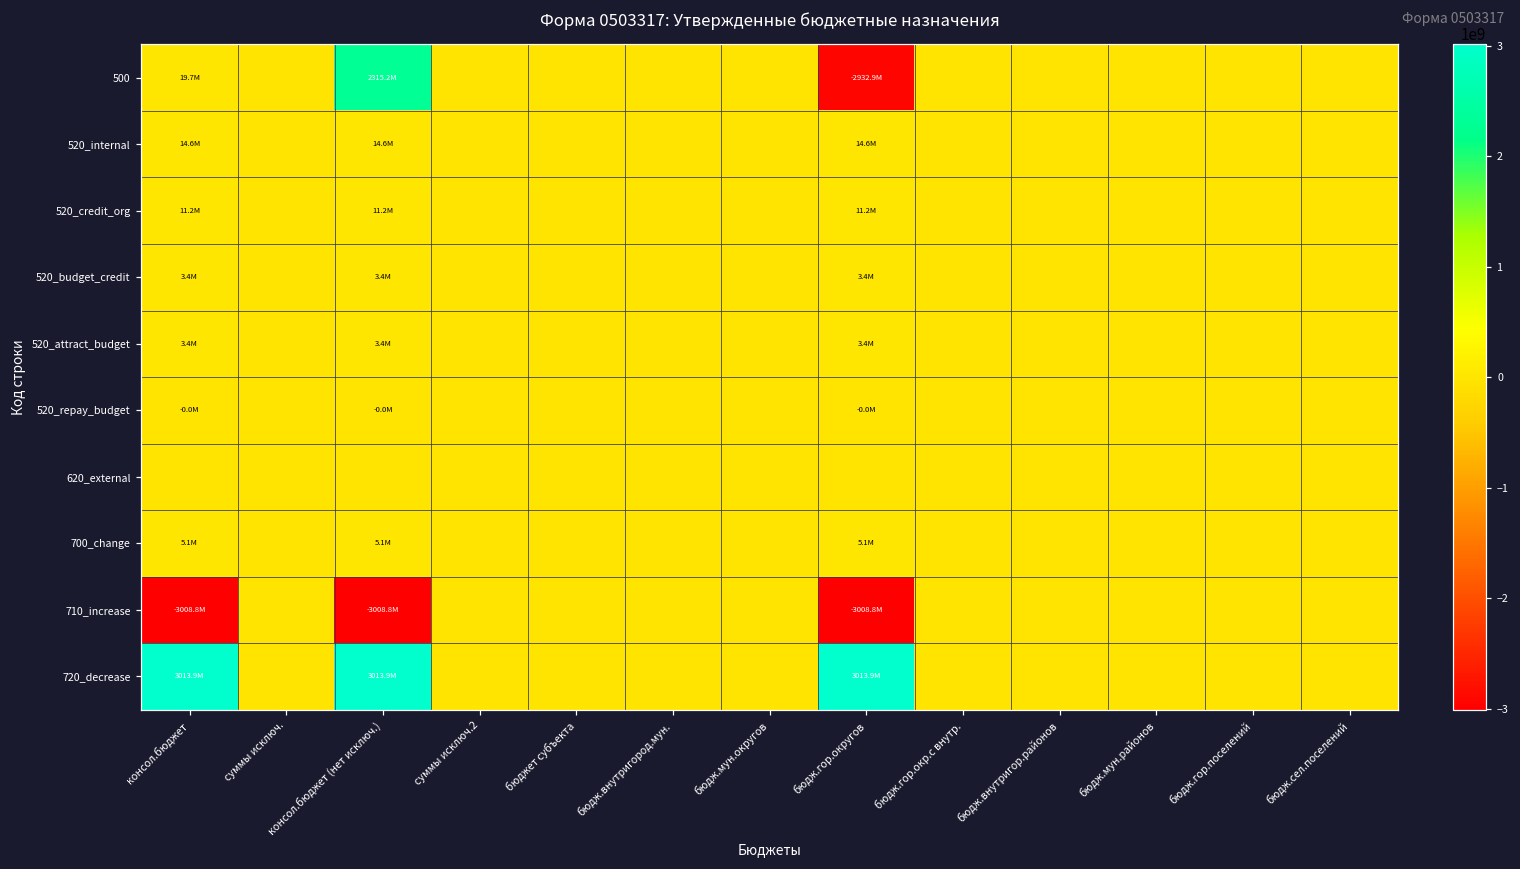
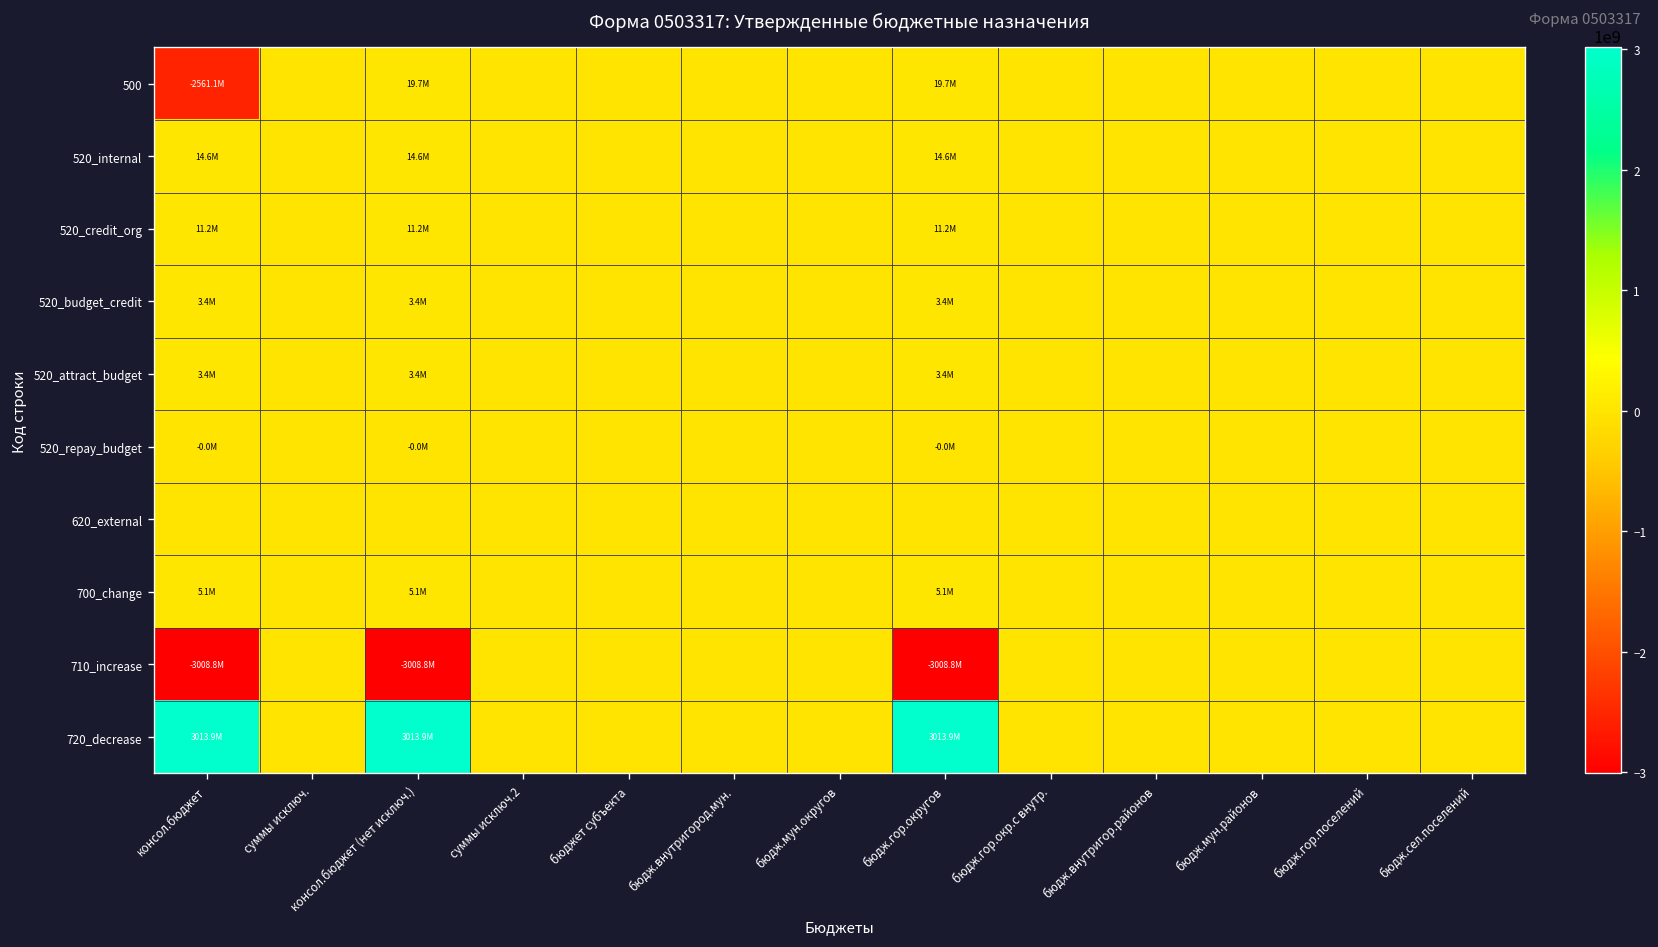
  {
    "500": {
-     "консол.бюджет": "19.7M",
-     "консол.бюджет (нет исключ.)": "2315.2M",
-     "бюдж.гор.округов": "-2932.9M"
+     "консол.бюджет": "-2561.1M",
+     "консол.бюджет (нет исключ.)": "19.7M",
+     "бюдж.гор.округов": "19.7M"
    },
    "520_internal": {
      "консол.бюджет": "14.6M",
      "консол.бюджет (нет исключ.)": "14.6M",
      "бюдж.гор.округов": "14.6M"
    },
    "520_credit_org": {
      "консол.бюджет": "11.2M",
      "консол.бюджет (нет исключ.)": "11.2M",
      "бюдж.гор.округов": "11.2M"
    },
    "520_budget_credit": {
      "консол.бюджет": "3.4M",
      "консол.бюджет (нет исключ.)": "3.4M",
      "бюдж.гор.округов": "3.4M"
    },
    "520_attract_budget": {
      "консол.бюджет": "3.4M",
      "консол.бюджет (нет исключ.)": "3.4M",
      "бюдж.гор.округов": "3.4M"
    },
    "520_repay_budget": {
      "консол.бюджет": "-0.0M",
      "консол.бюджет (нет исключ.)": "-0.0M",
      "бюдж.гор.округов": "-0.0M"
    },
    "700_change": {
      "консол.бюджет": "5.1M",
      "консол.бюджет (нет исключ.)": "5.1M",
      "бюдж.гор.округов": "5.1M"
    },
    "710_increase": {
      "консол.бюджет": "-3008.8M",
      "консол.бюджет (нет исключ.)": "-3008.8M",
      "бюдж.гор.округов": "-3008.8M"
    },
    "720_decrease": {
      "консол.бюджет": "3013.9M",
      "консол.бюджет (нет исключ.)": "3013.9M",
      "бюдж.гор.округов": "3013.9M"
    }
  }
